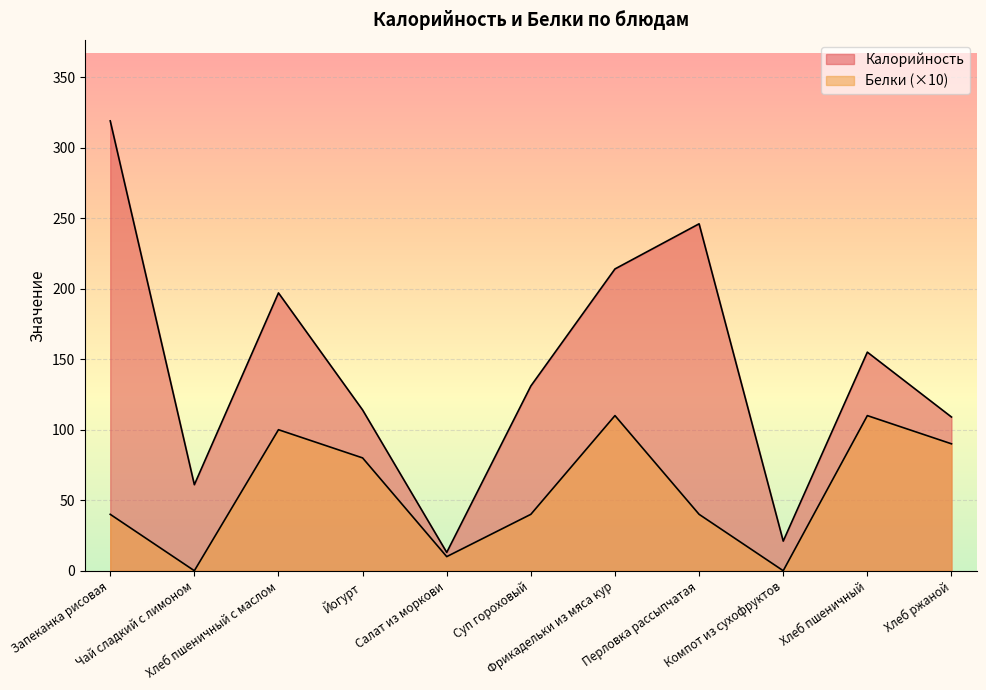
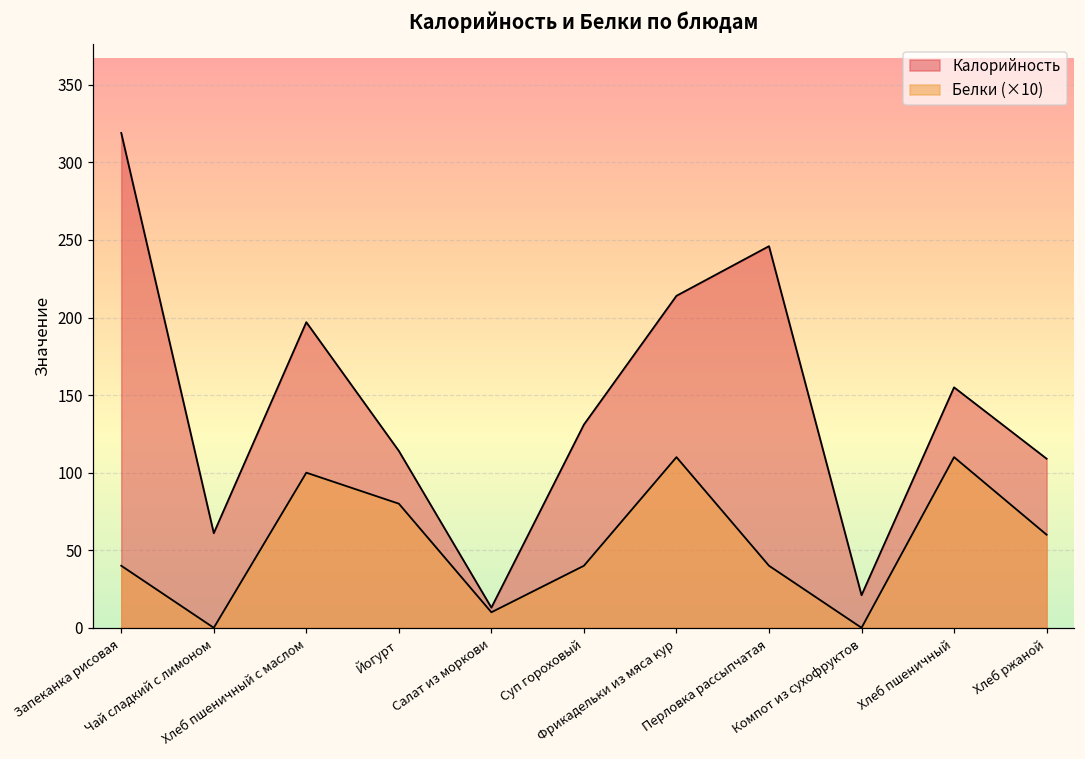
  {
    "Калорийность": {
      "Запеканка рисовая": 319,
      "Чай сладкий с лимоном": 61,
      "Хлеб пшеничный с маслом": 197,
      "Йогурт": 114,
      "Салат из моркови": 13,
      "Суп гороховый": 131,
      "Фрикадельки из мяса кур": 214,
      "Перловка рассыпчатая": 246,
      "Компот из сухофруктов": 21,
      "Хлеб пшеничный": 155,
      "Хлеб ржаной": 109
    },
    "Белки (×10)": {
      "Запеканка рисовая": 40,
      "Чай сладкий с лимоном": 0,
      "Хлеб пшеничный с маслом": 100,
      "Йогурт": 80,
      "Салат из моркови": 10,
      "Суп гороховый": 40,
      "Фрикадельки из мяса кур": 110,
      "Перловка рассыпчатая": 40,
      "Компот из сухофруктов": 0,
      "Хлеб пшеничный": 110,
-     "Хлеб ржаной": 90
+     "Хлеб ржаной": 60
    }
  }
